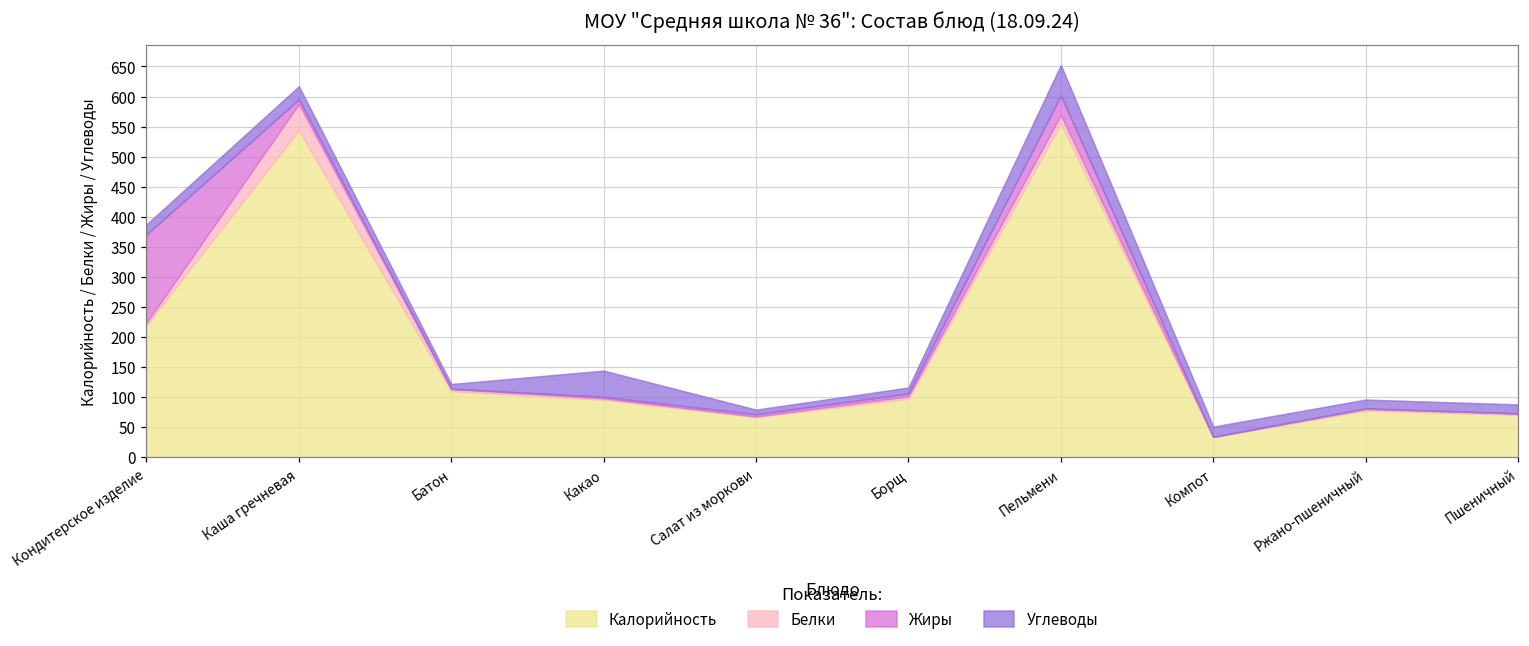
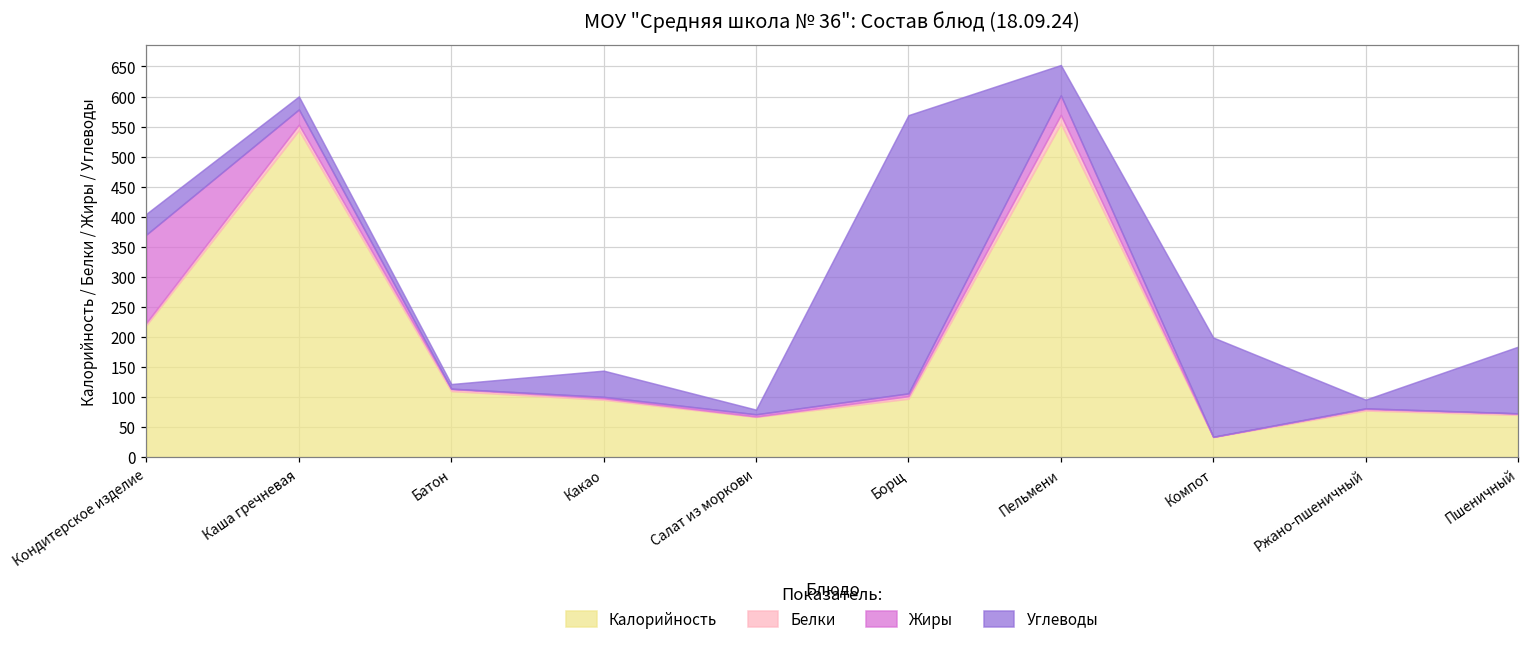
  {
    "Калорийность": {
      "Каша гречневая": 540,
      "Пельмени": 560
    },
    "Белки": {
-     "Каша гречневая": 40,
+     "Каша гречневая": 10,
      "Пельмени": 10
    },
    "Жиры": {
      "Кондитерское изделие": 150,
-     "Каша гречневая": 10,
+     "Каша гречневая": 30,
      "Борщ": 0,
      "Пельмени": 30
    },
    "Углеводы": {
-     "Кондитерское изделие": 20,
+     "Кондитерское изделие": 30,
      "Каша гречневая": 20,
      "Батон": 10,
      "Какао": 40,
      "Салат из моркови": 10,
-     "Борщ": 10,
+     "Борщ": 460,
      "Пельмени": 50,
-     "Компот": 20,
+     "Компот": 170,
      "Ржано-пшеничный": 10,
-     "Пшеничный": 10
+     "Пшеничный": 110
    }
  }
